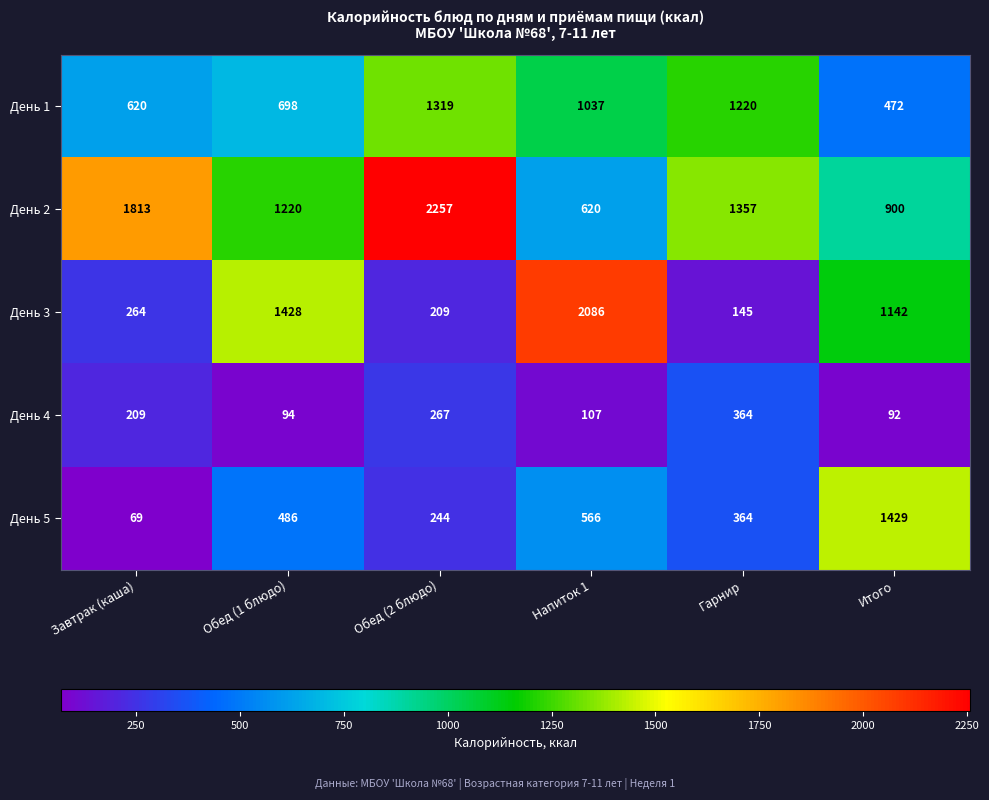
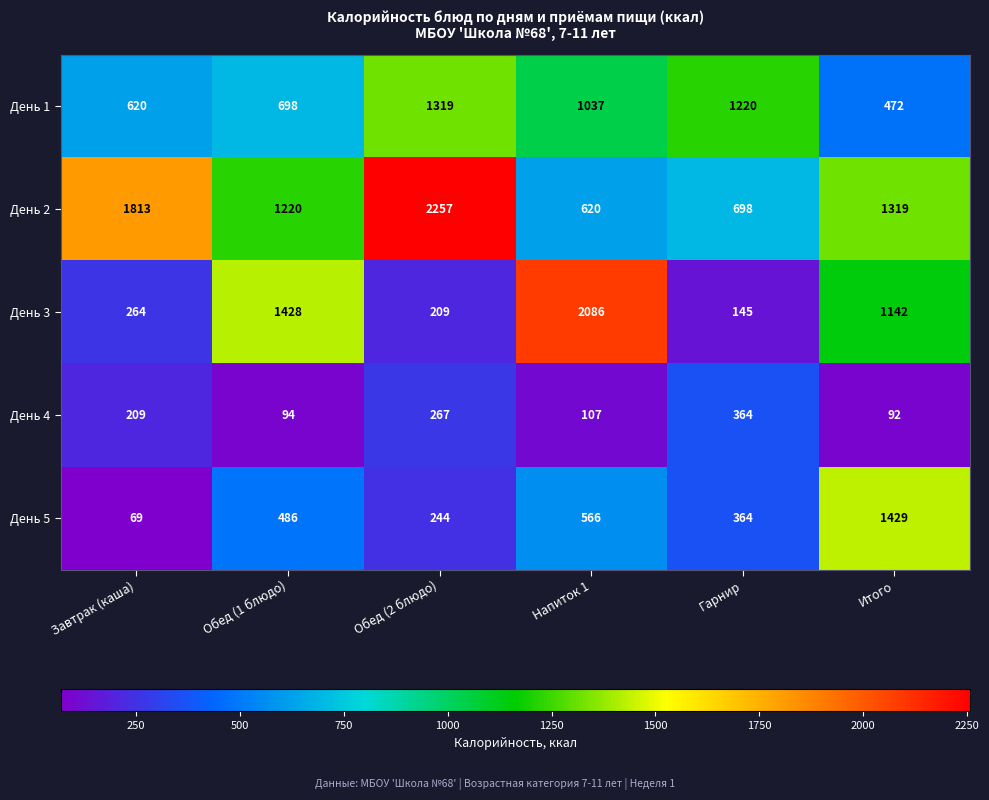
  {
    "День 1": {
      "Завтрак (каша)": 620,
      "Обед (1 блюдо)": 698,
      "Обед (2 блюдо)": 1319,
      "Напиток 1": 1037,
      "Гарнир": 1220,
      "Итого": 472
    },
    "День 2": {
      "Завтрак (каша)": 1813,
      "Обед (1 блюдо)": 1220,
      "Обед (2 блюдо)": 2257,
      "Напиток 1": 620,
-     "Гарнир": 1357,
-     "Итого": 900
+     "Гарнир": 698,
+     "Итого": 1319
    },
    "День 3": {
      "Завтрак (каша)": 264,
      "Обед (1 блюдо)": 1428,
      "Обед (2 блюдо)": 209,
      "Напиток 1": 2086,
      "Гарнир": 145,
      "Итого": 1142
    },
    "День 4": {
      "Завтрак (каша)": 209,
      "Обед (1 блюдо)": 94,
      "Обед (2 блюдо)": 267,
      "Напиток 1": 107,
      "Гарнир": 364,
      "Итого": 92
    },
    "День 5": {
      "Завтрак (каша)": 69,
      "Обед (1 блюдо)": 486,
      "Обед (2 блюдо)": 244,
      "Напиток 1": 566,
      "Гарнир": 364,
      "Итого": 1429
    }
  }
